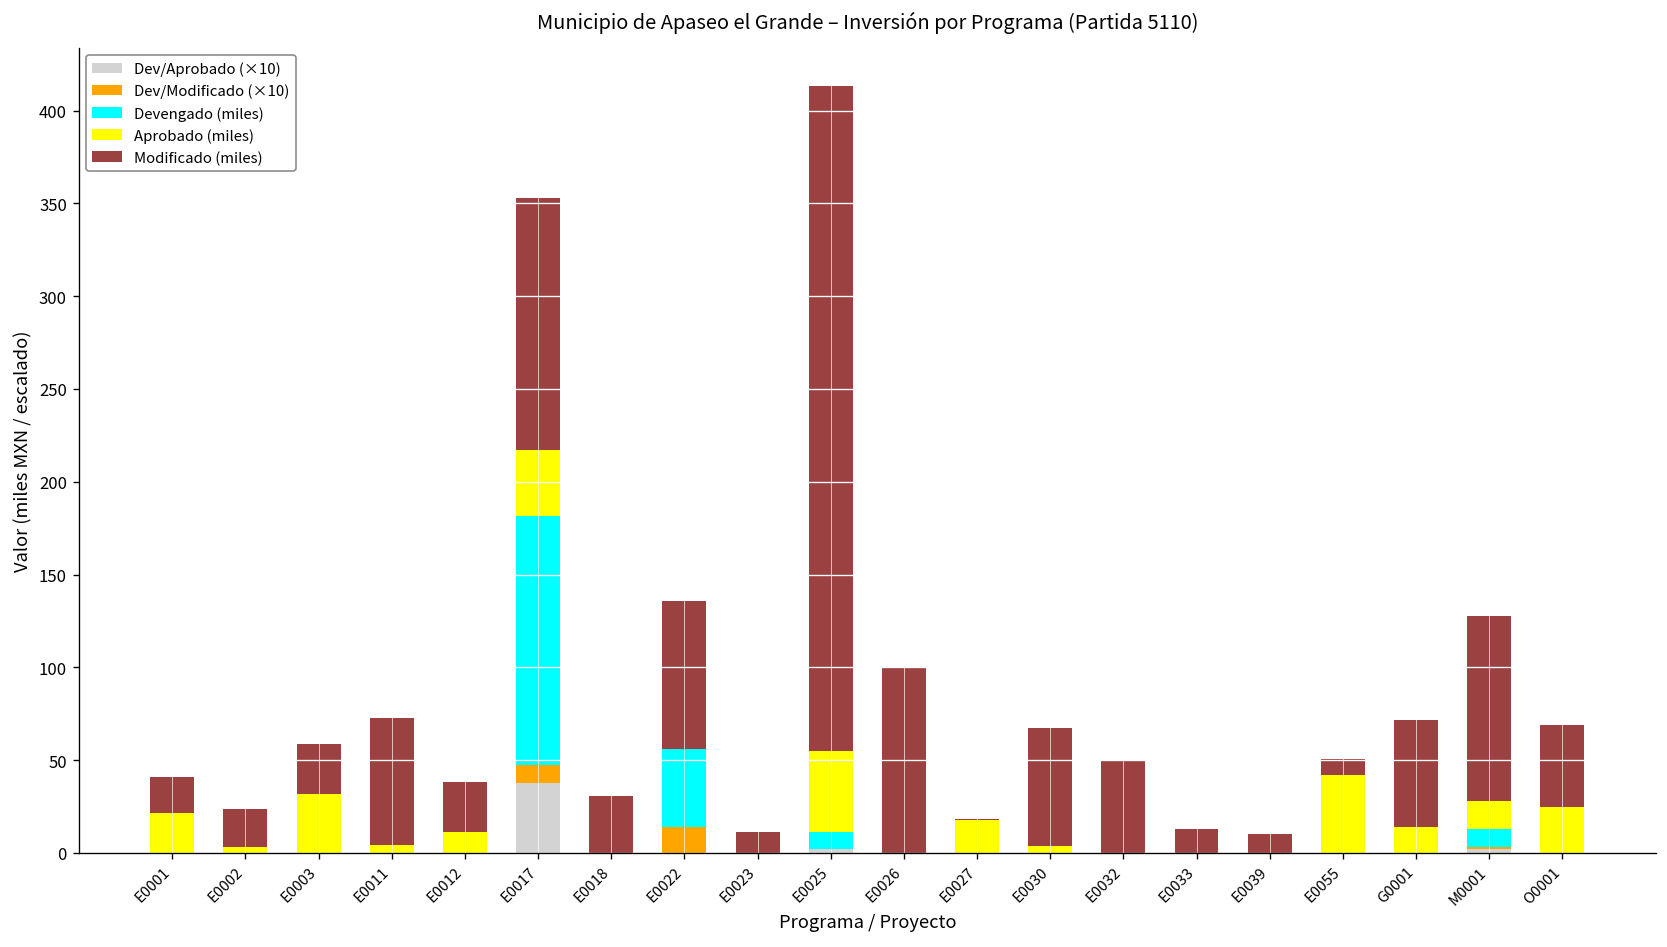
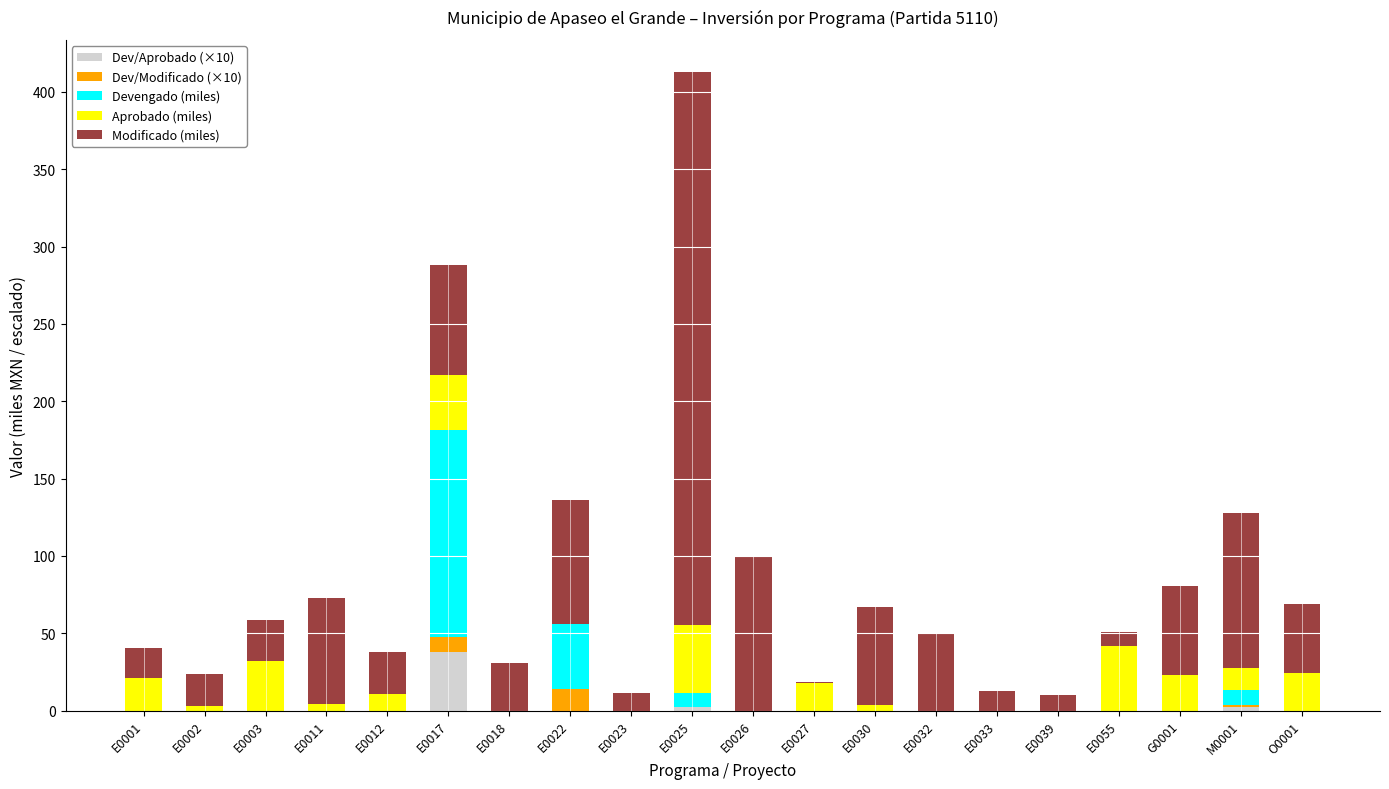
  {
    "Dev/Aprobado (×10)": {
      "E0001": 0,
      "E0002": 0,
      "E0003": 0,
      "E0011": 0,
      "E0012": 0,
      "E0017": 38,
      "E0018": 0,
      "E0022": 0,
      "E0023": 0,
      "E0025": 2,
      "E0026": 0,
      "E0027": 0,
      "E0030": 0,
      "E0032": 0,
      "E0033": 0,
      "E0039": 0,
      "E0055": 0,
      "G0001": 0,
      "M0001": 2,
      "O0001": 0
    },
    "Dev/Modificado (×10)": {
      "E0001": 0,
      "E0002": 0,
      "E0003": 0,
      "E0011": 0,
      "E0012": 0,
      "E0017": 10,
      "E0018": 0,
      "E0022": 14,
      "E0023": 0,
      "E0026": 0,
      "E0027": 0,
      "E0030": 0,
      "E0032": 0,
      "E0033": 0,
      "E0039": 0,
      "E0055": 0,
      "G0001": 0,
      "O0001": 0
    },
    "Devengado (miles)": {
      "E0001": 0,
      "E0002": 0,
      "E0003": 0,
      "E0011": 0,
      "E0012": 0,
      "E0017": 134,
      "E0018": 0,
      "E0022": 42,
      "E0023": 0,
      "E0025": 9,
      "E0026": 0,
      "E0027": 0,
      "E0030": 0,
      "E0032": 0,
      "E0033": 0,
      "E0039": 0,
      "E0055": 0,
      "G0001": 0,
      "M0001": 10,
      "O0001": 0
    },
    "Aprobado (miles)": {
      "E0001": 21,
      "E0002": 3,
      "E0003": 32,
      "E0011": 4,
      "E0012": 11,
      "E0017": 36,
      "E0018": 0,
      "E0022": 0,
      "E0023": 0,
      "E0025": 44,
      "E0026": 0,
      "E0027": 18,
      "E0030": 4,
      "E0032": 0,
      "E0033": 0,
      "E0039": 0,
      "E0055": 42,
-     "G0001": 14,
+     "G0001": 23,
      "M0001": 15,
      "O0001": 25
    },
    "Modificado (miles)": {
      "E0001": 19,
      "E0002": 21,
      "E0003": 27,
      "E0011": 69,
      "E0012": 27,
-     "E0017": 136,
+     "E0017": 71,
      "E0018": 31,
      "E0022": 80,
      "E0023": 11,
      "E0025": 358,
      "E0026": 100,
      "E0030": 63,
      "E0032": 50,
      "E0033": 13,
      "E0039": 10,
      "E0055": 9,
      "G0001": 57,
      "M0001": 100,
      "O0001": 45
    }
  }
